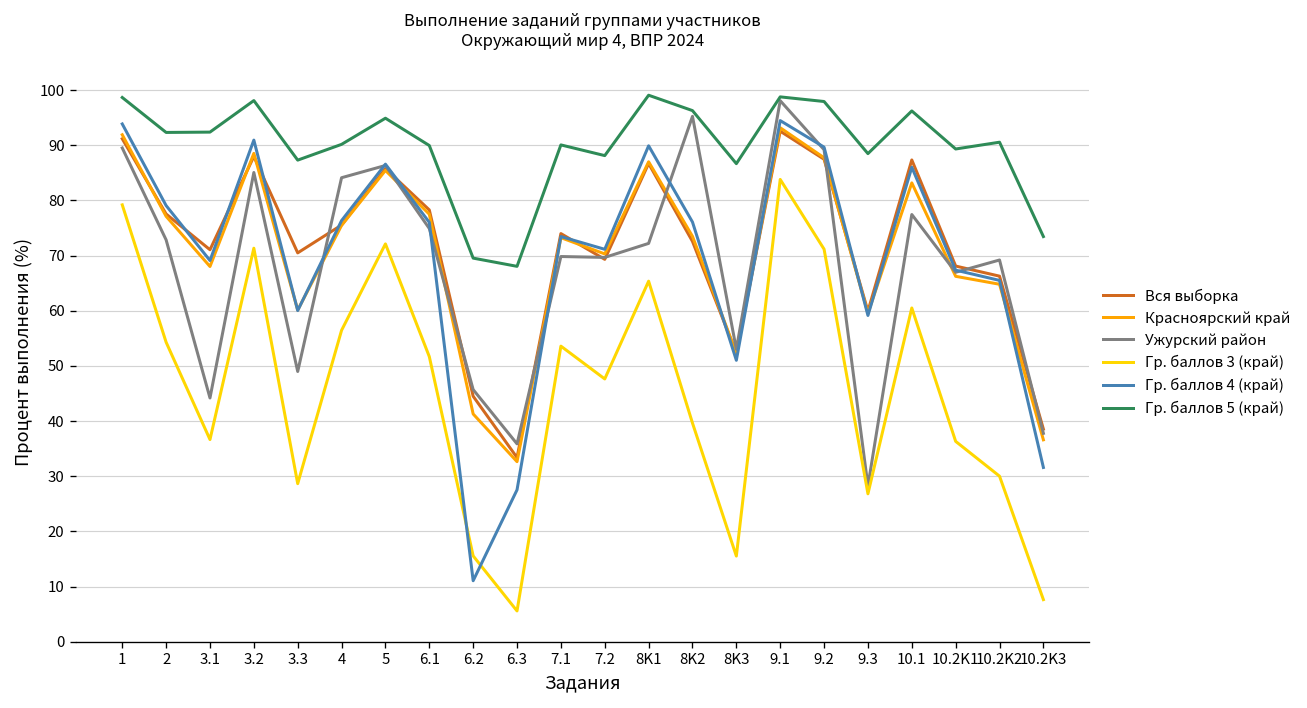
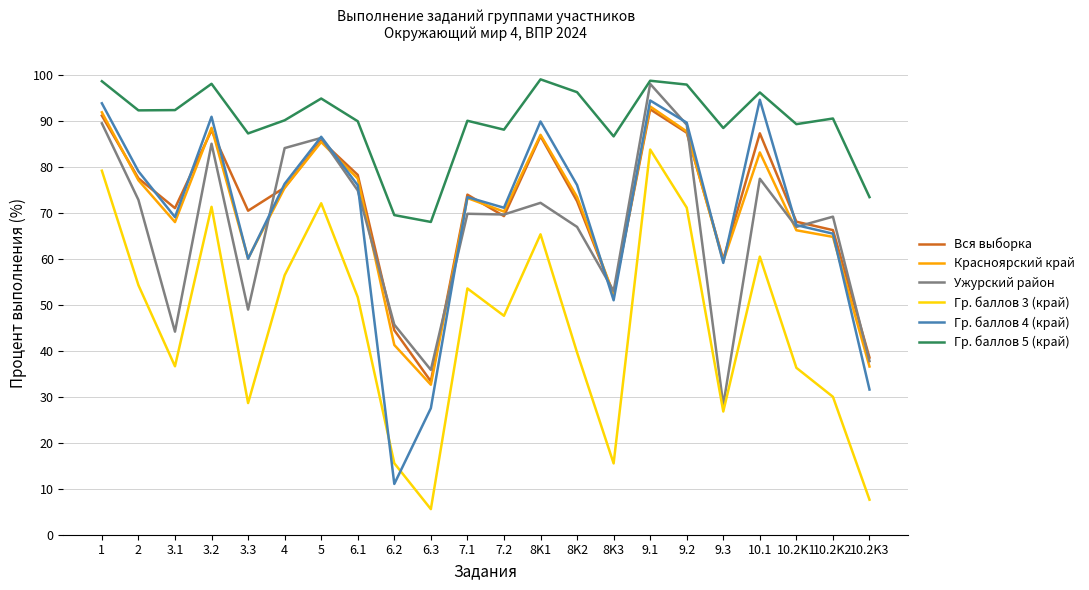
  {
    "Вся выборка": {
      "1": 91,
      "3.1": 71,
      "3.2": 88,
      "3.3": 71,
      "6.1": 78,
      "6.2": 45,
      "6.3": 33,
      "8K2": 73,
      "9.1": 93,
      "10.1": 87,
      "10.2K1": 68,
      "10.2K2": 66,
      "10.2K3": 39
    },
    "Ужурский район": {
      "1": 90,
      "2": 73,
      "3.1": 44,
      "3.2": 85,
      "3.3": 49,
      "4": 84,
      "6.1": 75,
      "6.2": 46,
      "6.3": 36,
      "7.1": 70,
      "8K1": 72,
-     "8K2": 95,
+     "8K2": 67,
      "8K3": 53,
      "9.1": 98,
      "9.3": 28,
      "10.1": 77,
      "10.2K2": 69,
      "10.2K3": 38
    },
    "Гр. баллов 4 (край)": {
      "1": 94,
      "2": 79,
      "3.1": 69,
      "3.2": 91,
      "4": 76,
      "6.1": 76,
      "6.2": 11,
      "6.3": 28,
      "7.2": 71,
      "8K1": 90,
      "8K2": 76,
      "8K3": 51,
      "9.1": 94,
-     "10.1": 86,
+     "10.1": 95,
      "10.2K2": 66,
      "10.2K3": 32
    },
    "Гр. баллов 5 (край)": {
      "1": 99,
      "2": 92,
      "3.1": 92,
      "3.2": 98,
      "3.3": 87,
      "4": 90,
      "5": 95,
      "6.1": 90,
      "6.2": 70,
      "6.3": 68,
      "7.1": 90,
      "7.2": 88,
      "8K1": 99,
      "8K2": 96,
      "8K3": 87,
      "9.1": 99,
      "9.2": 98,
      "9.3": 89,
      "10.1": 96,
      "10.2K1": 89,
      "10.2K2": 91,
      "10.2K3": 73
    }
  }
